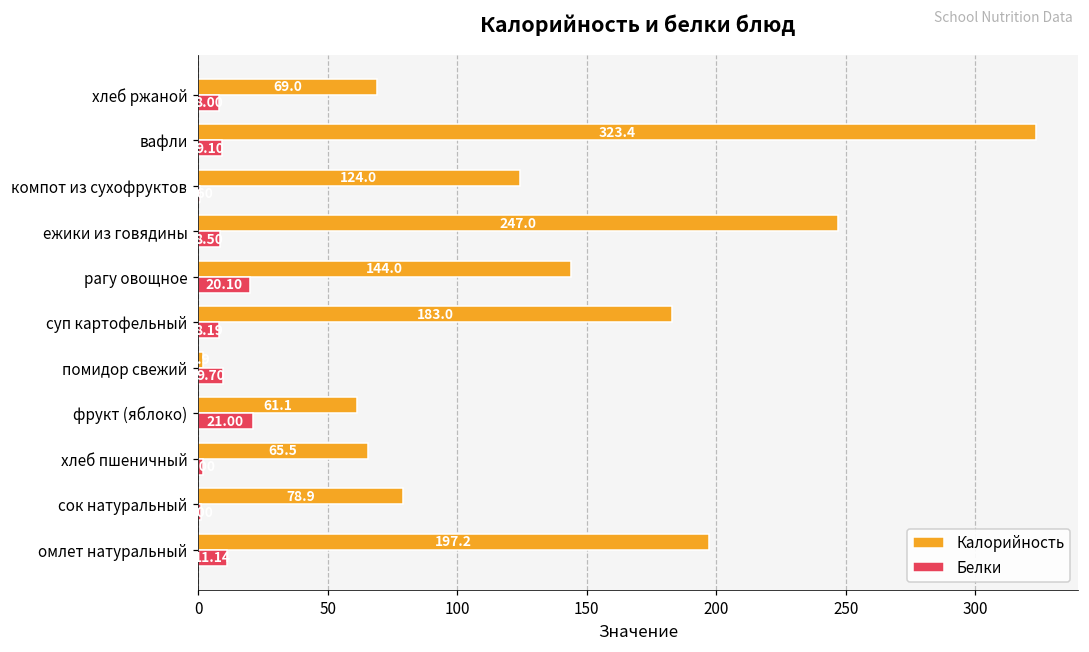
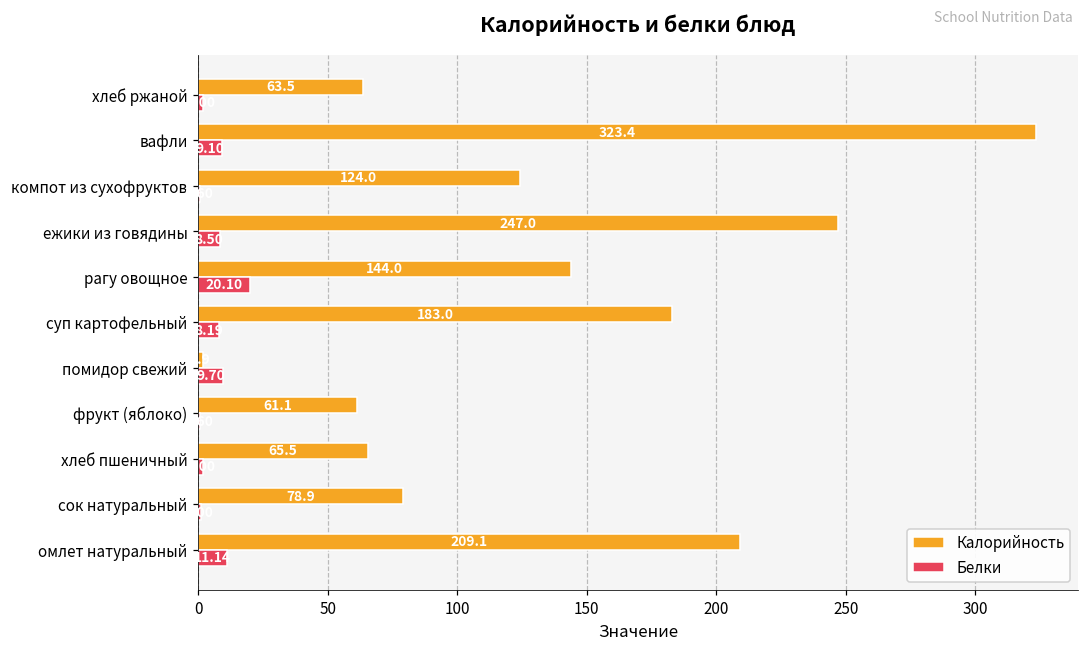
  {
    "Калорийность": {
-     "хлеб ржаной": 69.0,
+     "хлеб ржаной": 63.5,
      "вафли": 323.4,
      "компот из сухофруктов": 124.0,
      "ежики из говядины": 247.0,
      "рагу овощное": 144.0,
      "суп картофельный": 183.0,
      "фрукт (яблоко)": 61.1,
      "хлеб пшеничный": 65.5,
      "сок натуральный": 78.9,
-     "омлет натуральный": 197.2
+     "омлет натуральный": 209.1
    },
    "Белки": {
-     "хлеб ржаной": 8,
-     "фрукт (яблоко)": 21,
+     "хлеб ржаной": 2,
+     "фрукт (яблоко)": 1,
      "хлеб пшеничный": 2
    }
  }
